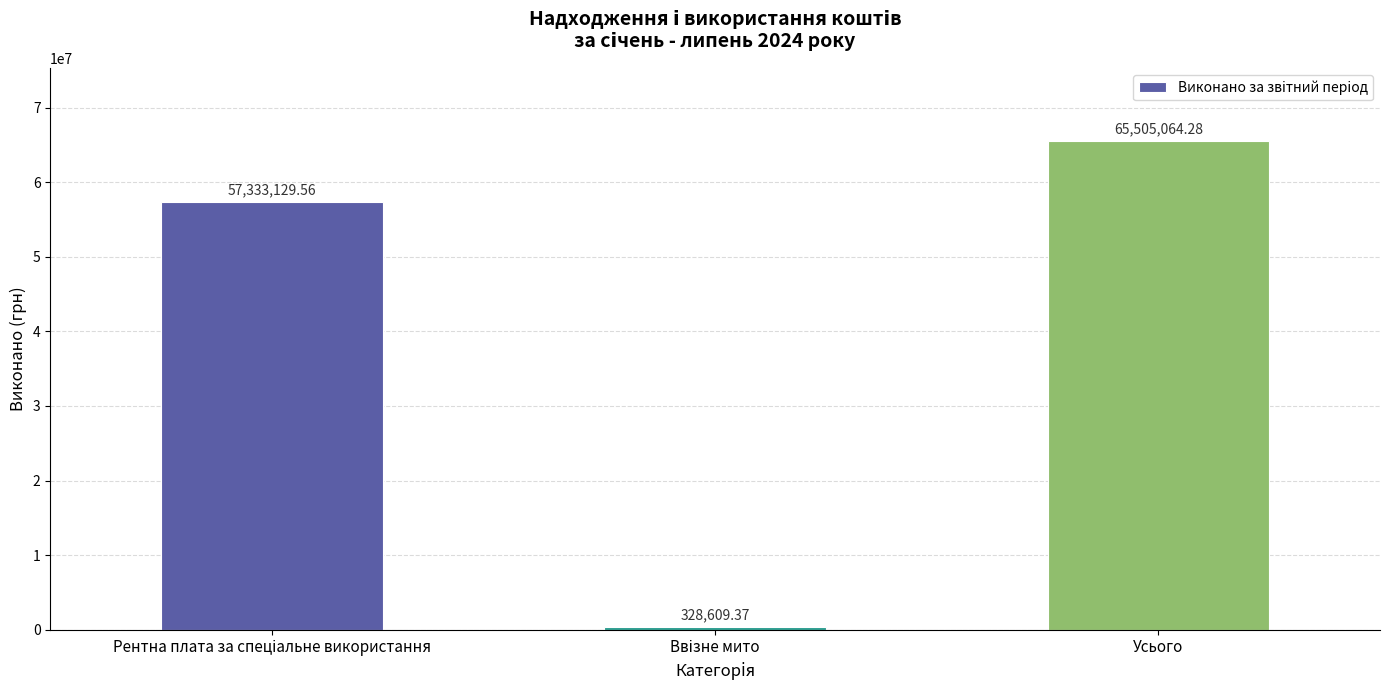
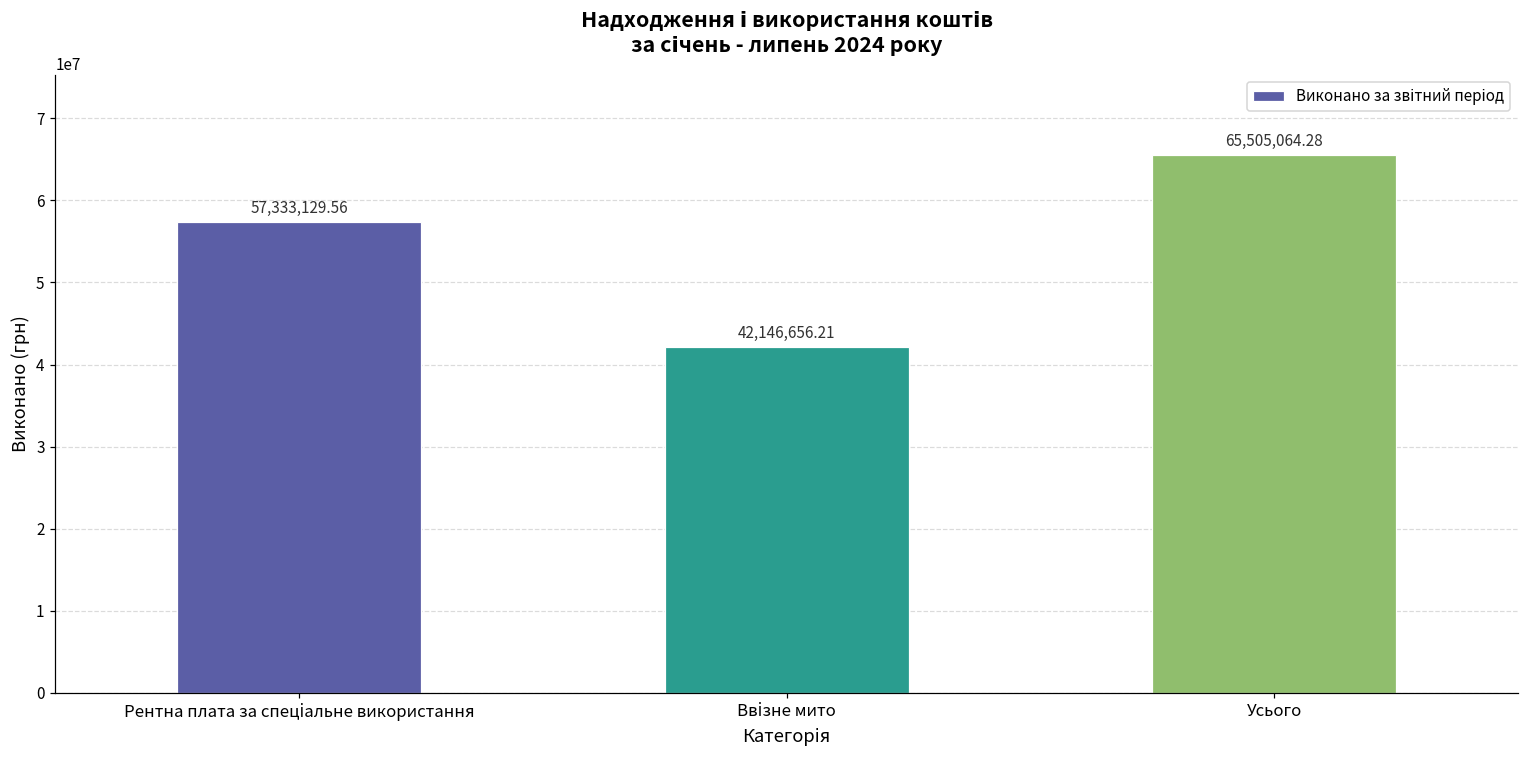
  {
    "Рентна плата за спеціальне використання": "57,333,129.56",
-   "Ввізне мито": "328,609.37",
+   "Ввізне мито": "42,146,656.21",
    "Усього": "65,505,064.28"
  }
